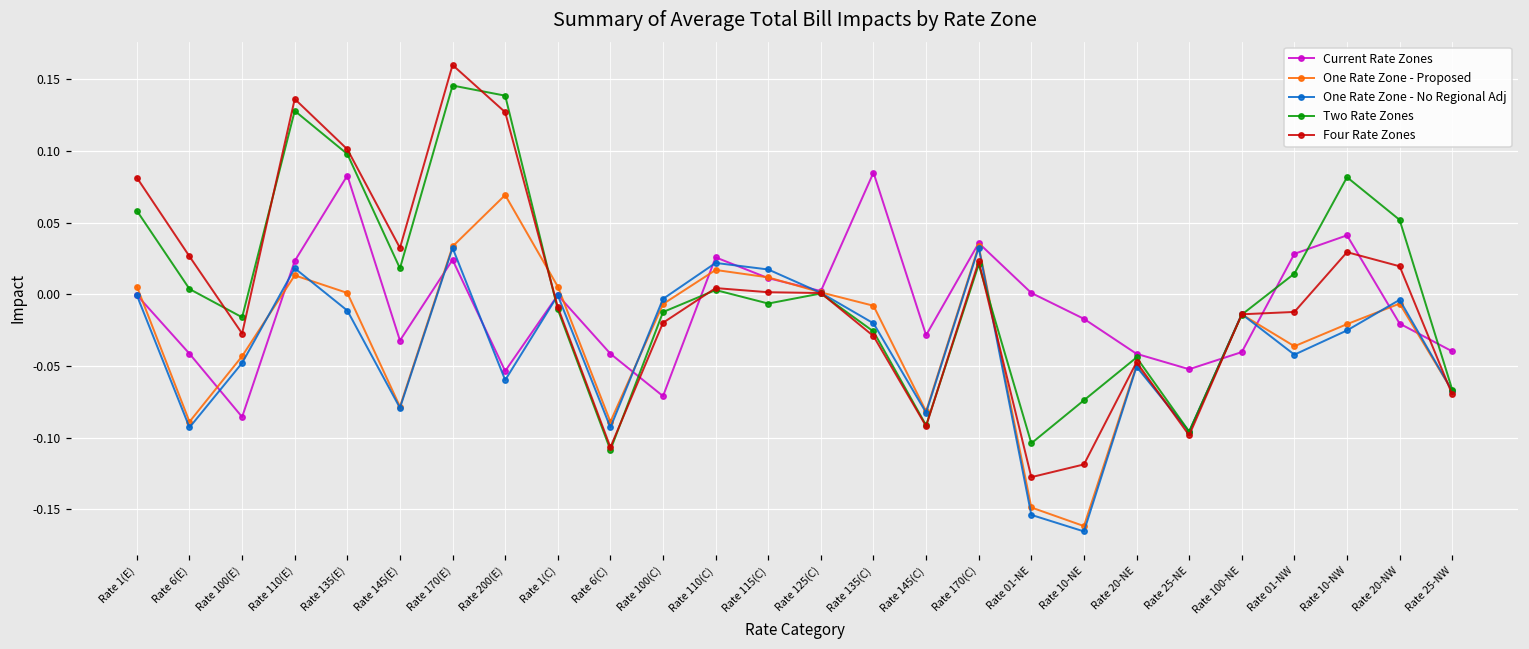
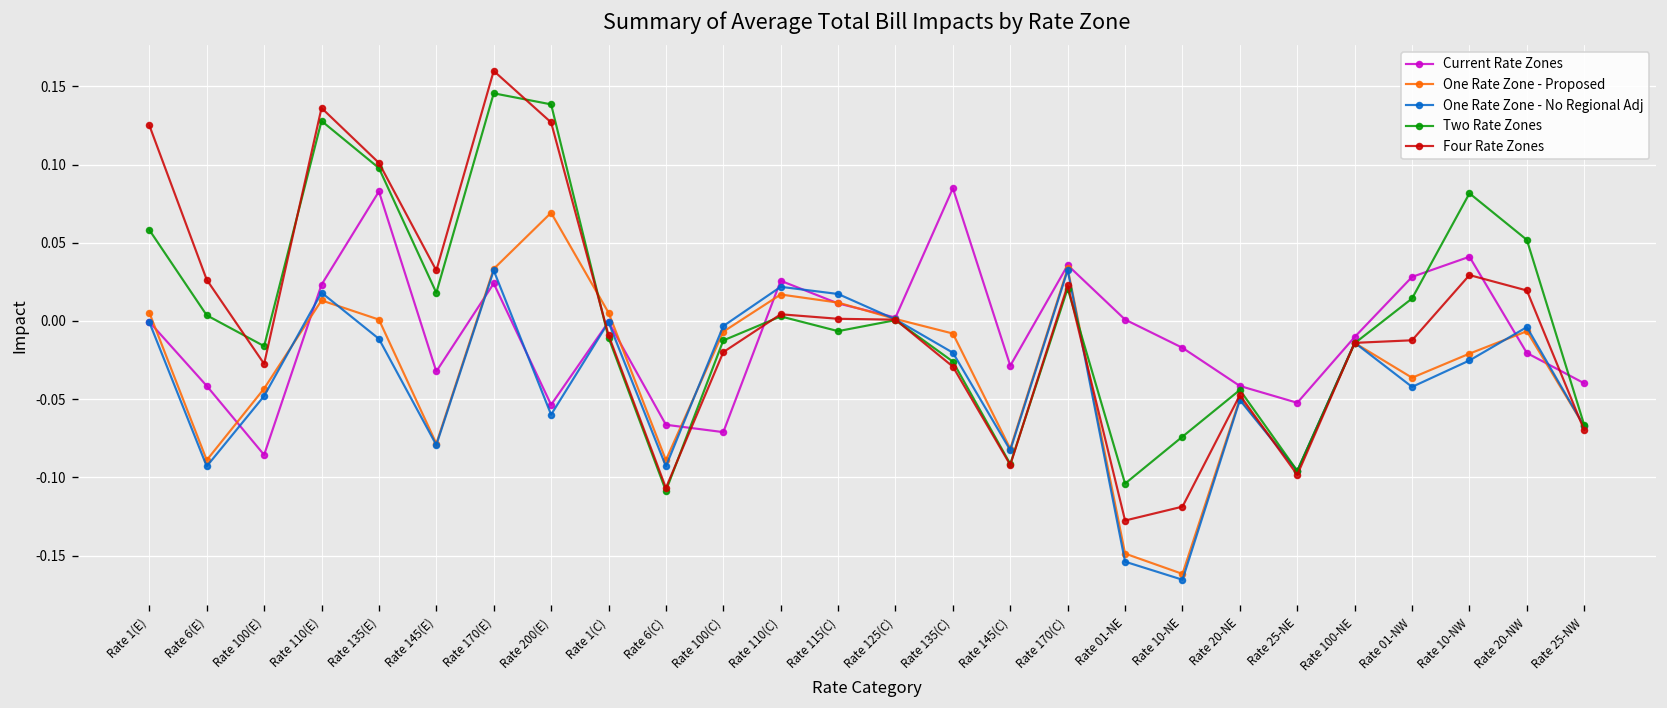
  {
    "Current Rate Zones": {
      "Rate 6(E)": -0.042,
      "Rate 100(E)": -0.086,
      "Rate 110(E)": 0.023,
      "Rate 135(E)": 0.083,
      "Rate 145(E)": -0.032,
      "Rate 170(E)": 0.024,
      "Rate 200(E)": -0.054,
-     "Rate 6(C)": -0.042,
+     "Rate 6(C)": -0.066,
      "Rate 100(C)": -0.071,
      "Rate 110(C)": 0.026,
      "Rate 135(C)": 0.085,
      "Rate 145(C)": -0.029,
      "Rate 170(C)": 0.036,
      "Rate 01-NE": 0.001,
      "Rate 10-NE": -0.017,
      "Rate 20-NE": -0.042,
      "Rate 25-NE": -0.052,
-     "Rate 100-NE": -0.040,
+     "Rate 100-NE": -0.010,
      "Rate 01-NW": 0.028,
      "Rate 10-NW": 0.041,
      "Rate 20-NW": -0.020,
      "Rate 25-NW": -0.040
    },
    "One Rate Zone - Proposed": {
      "Rate 1(E)": 0.005,
      "Rate 6(E)": -0.089,
      "Rate 100(E)": -0.043,
      "Rate 110(E)": 0.013,
      "Rate 135(E)": 0.001,
      "Rate 200(E)": 0.069,
      "Rate 1(C)": 0.005,
      "Rate 6(C)": -0.089,
      "Rate 100(C)": -0.007,
      "Rate 110(C)": 0.017,
      "Rate 135(C)": -0.008,
      "Rate 01-NE": -0.149,
      "Rate 10-NE": -0.162,
      "Rate 01-NW": -0.036,
      "Rate 10-NW": -0.021,
      "Rate 20-NW": -0.007
    },
    "One Rate Zone - No Regional Adj": {
      "Rate 6(E)": -0.093,
      "Rate 100(E)": -0.048,
      "Rate 110(E)": 0.018,
      "Rate 135(E)": -0.011,
      "Rate 200(E)": -0.060,
      "Rate 6(C)": -0.093,
      "Rate 100(C)": -0.003,
      "Rate 110(C)": 0.022,
      "Rate 115(C)": 0.017,
      "Rate 135(C)": -0.020,
      "Rate 01-NE": -0.154,
      "Rate 10-NE": -0.165,
      "Rate 01-NW": -0.042,
      "Rate 10-NW": -0.025,
      "Rate 20-NW": -0.004
    },
    "Two Rate Zones": {
      "Rate 1(E)": 0.058,
      "Rate 6(E)": 0.004,
      "Rate 100(E)": -0.016,
      "Rate 110(E)": 0.128,
      "Rate 135(E)": 0.098,
      "Rate 145(E)": 0.018,
      "Rate 170(E)": 0.146,
      "Rate 200(E)": 0.139,
      "Rate 100(C)": -0.012,
      "Rate 115(C)": -0.006,
      "Rate 135(C)": -0.026,
      "Rate 170(C)": 0.021,
      "Rate 01-NE": -0.104,
      "Rate 10-NE": -0.074,
      "Rate 20-NE": -0.044,
      "Rate 01-NW": 0.014,
      "Rate 10-NW": 0.082,
      "Rate 20-NW": 0.052
    },
    "Four Rate Zones": {
-     "Rate 1(E)": 0.081,
+     "Rate 1(E)": 0.125,
      "Rate 6(E)": 0.026,
      "Rate 100(E)": -0.027,
      "Rate 110(E)": 0.136,
      "Rate 135(E)": 0.101,
      "Rate 145(E)": 0.032,
      "Rate 170(E)": 0.160,
      "Rate 200(E)": 0.127,
      "Rate 100(C)": -0.020,
      "Rate 115(C)": 0.001,
      "Rate 135(C)": -0.029,
      "Rate 170(C)": 0.023,
      "Rate 01-NE": -0.128,
      "Rate 10-NE": -0.119,
      "Rate 20-NE": -0.047,
      "Rate 25-NE": -0.098,
      "Rate 01-NW": -0.012,
      "Rate 10-NW": 0.029,
      "Rate 20-NW": 0.020,
      "Rate 25-NW": -0.070
    }
  }
